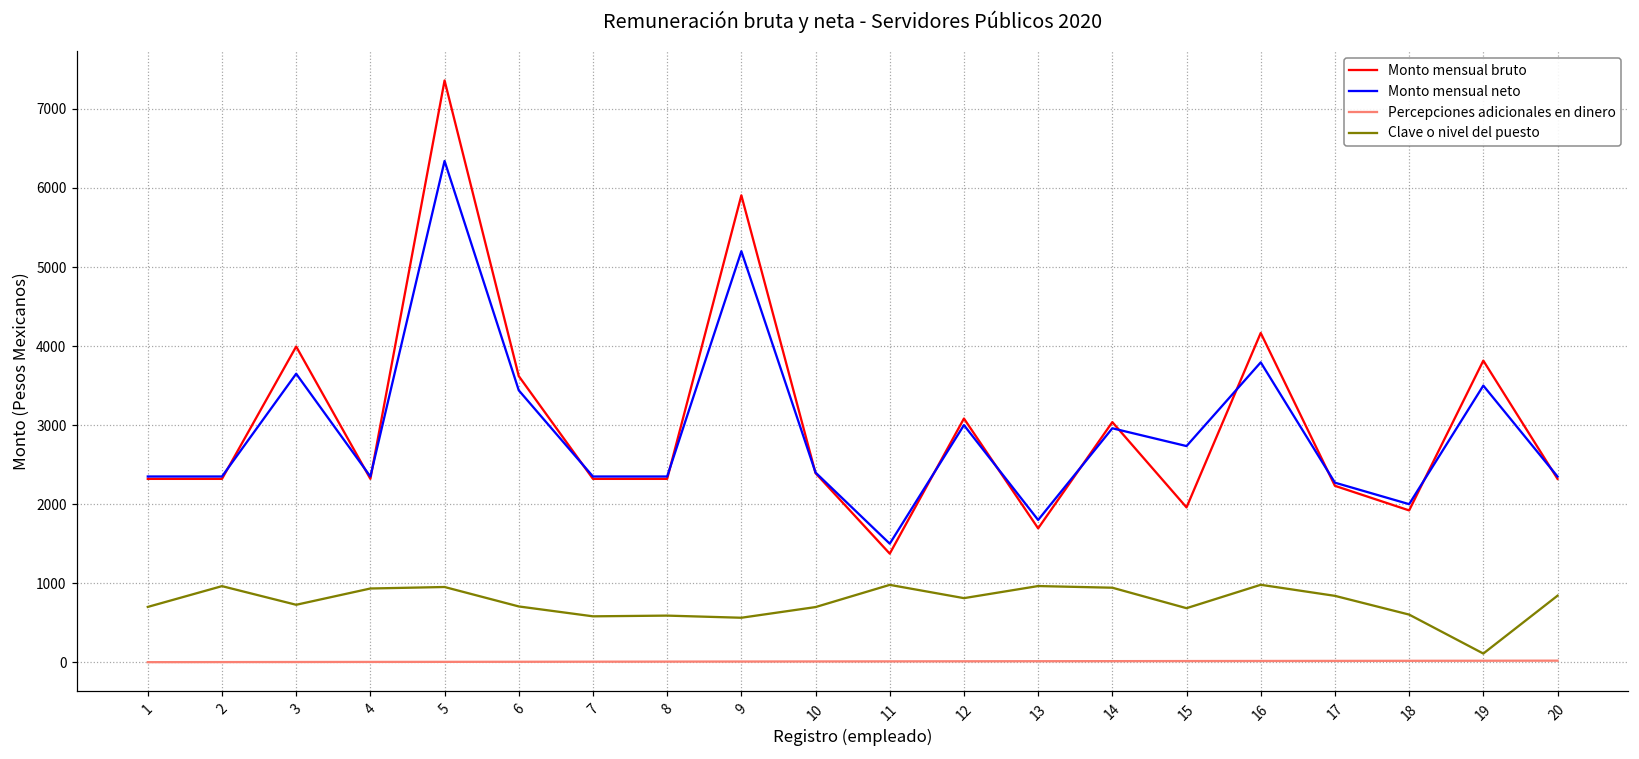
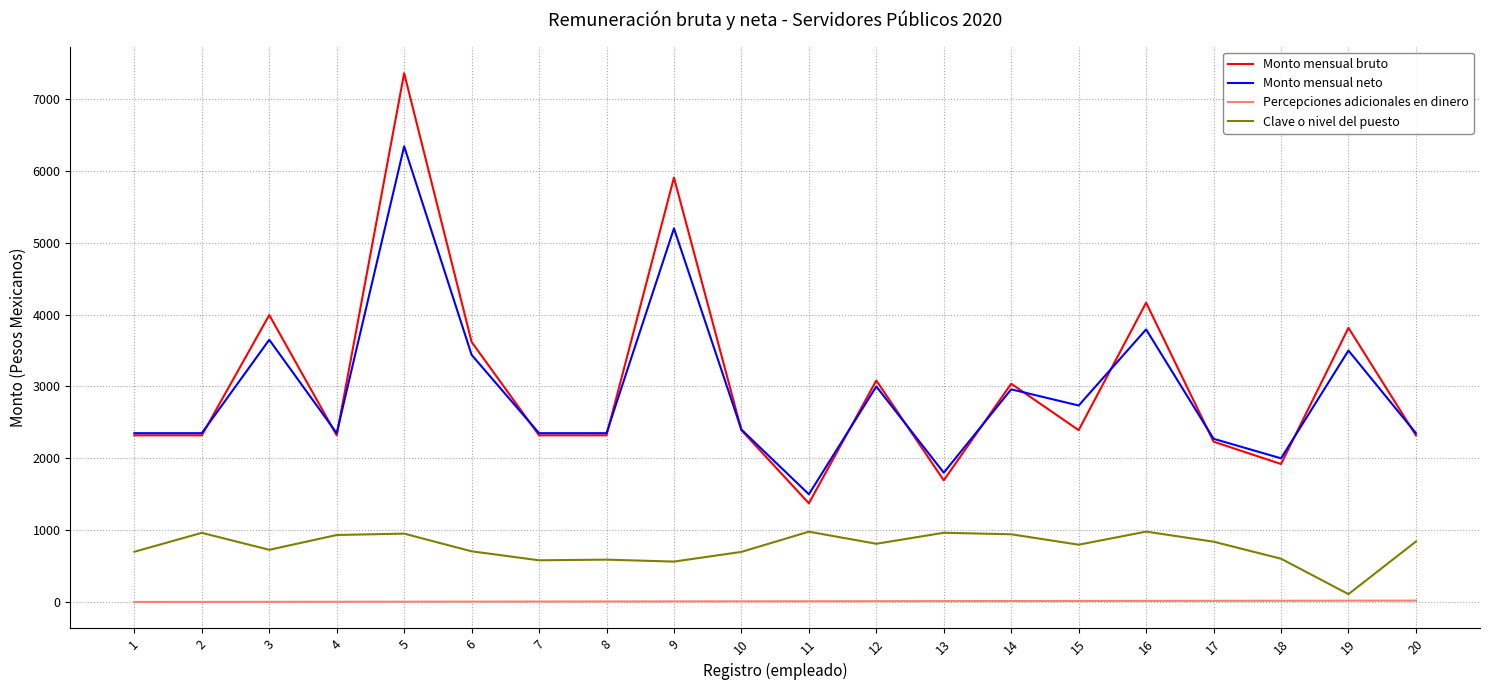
  {
    "Monto mensual bruto": {
      "3": 4000,
      "5": 7400,
      "6": 3600,
      "9": 5900,
      "11": 1400,
      "12": 3100,
      "13": 1700,
      "14": 3000,
-     "15": 2000,
+     "15": 2400,
      "16": 4200,
      "17": 2200,
      "18": 1900,
      "19": 3800
    },
    "Monto mensual neto": {
      "3": 3700,
      "5": 6300,
      "6": 3400,
      "9": 5200,
      "11": 1500,
      "12": 3000,
      "13": 1800,
      "14": 3000,
      "15": 2700,
      "16": 3800,
      "17": 2300,
      "18": 2000,
      "19": 3500
    },
    "Percepciones adicionales en dinero": {
      "1": 0,
      "2": 0,
      "3": 0,
      "4": 0,
      "5": 0,
      "6": 0,
      "7": 0,
      "8": 0,
      "9": 0,
      "10": 0,
      "11": 0,
      "12": 0,
      "13": 0,
      "14": 0,
      "15": 0,
      "16": 0,
      "17": 0,
      "18": 0,
      "19": 0,
      "20": 0
    },
    "Clave o nivel del puesto": {
      "1": 700,
      "2": 1000,
      "3": 700,
      "4": 900,
      "5": 1000,
      "6": 700,
      "7": 600,
      "8": 600,
      "9": 600,
      "10": 700,
      "11": 1000,
      "12": 800,
      "13": 1000,
      "14": 900,
-     "15": 700,
+     "15": 800,
      "16": 1000,
      "17": 800,
      "18": 600,
      "19": 100,
      "20": 800
    }
  }
